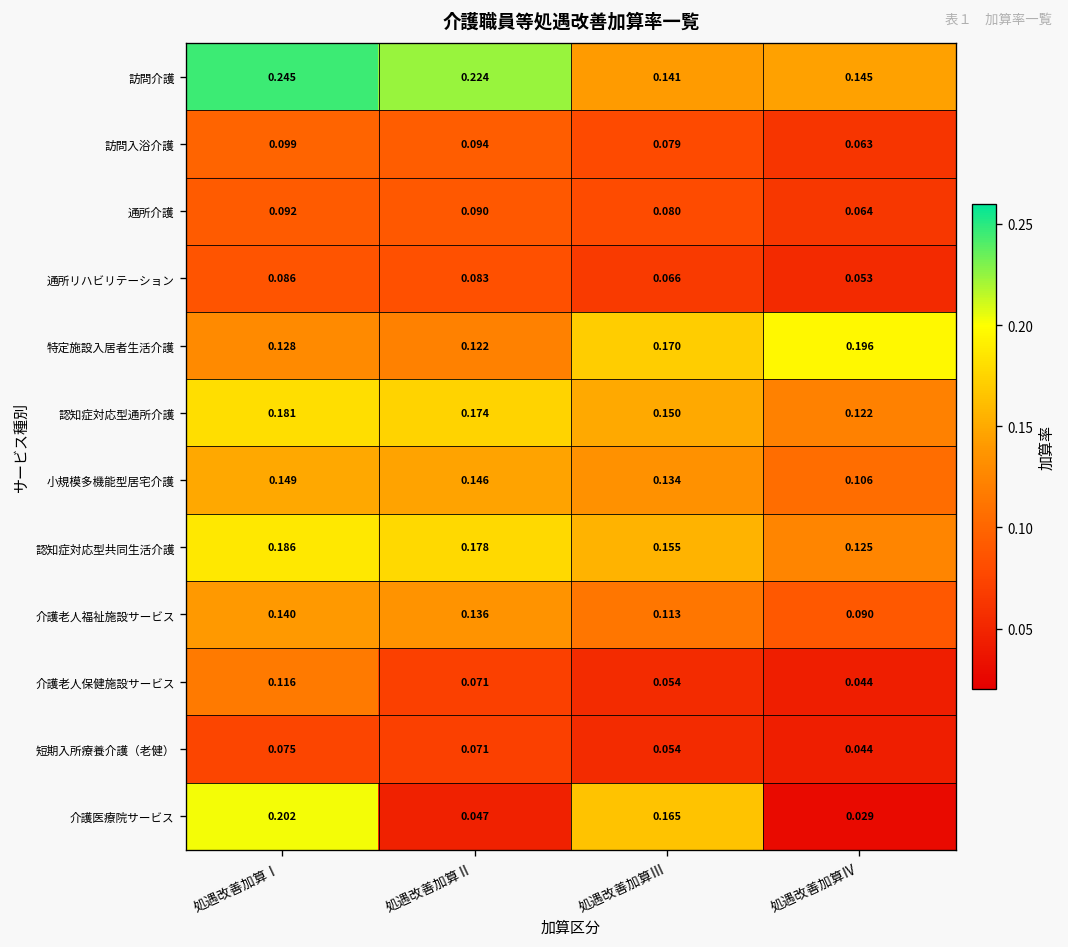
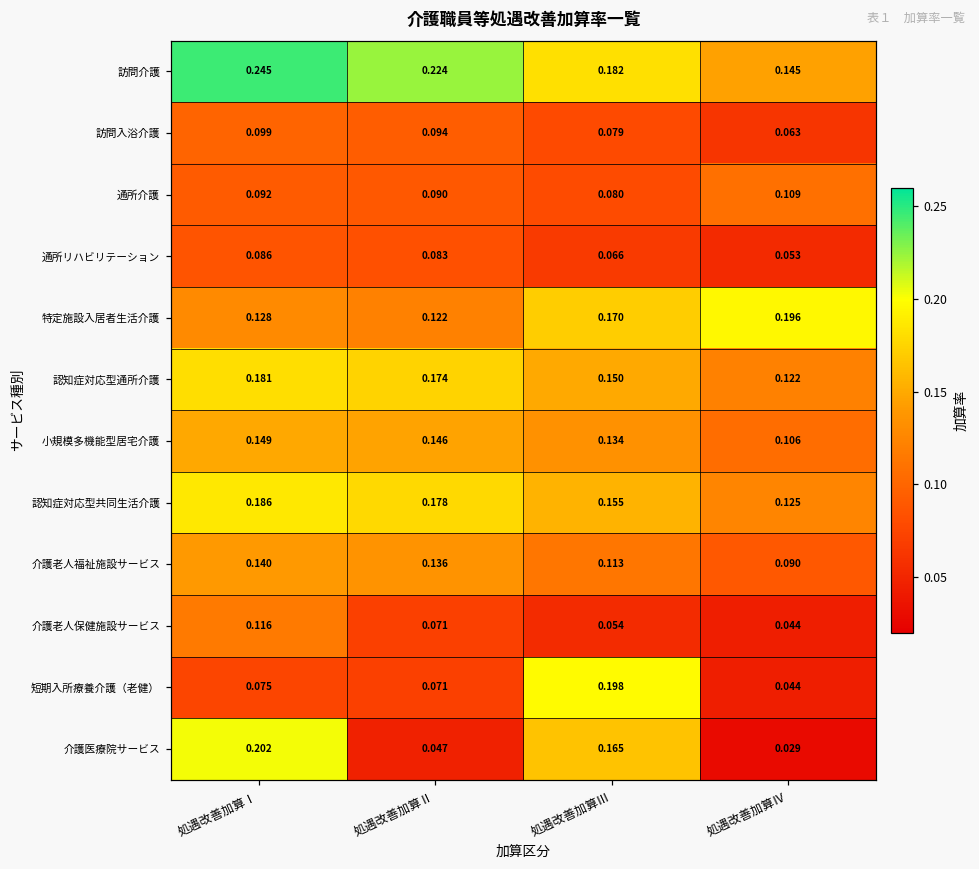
  {
    "訪問介護": {
      "処遇改善加算Ⅰ": 0.245,
      "処遇改善加算Ⅱ": 0.224,
-     "処遇改善加算Ⅲ": 0.141,
+     "処遇改善加算Ⅲ": 0.182,
      "処遇改善加算Ⅳ": 0.145
    },
    "訪問入浴介護": {
      "処遇改善加算Ⅰ": 0.099,
      "処遇改善加算Ⅱ": 0.094,
      "処遇改善加算Ⅲ": 0.079,
      "処遇改善加算Ⅳ": 0.063
    },
    "通所介護": {
      "処遇改善加算Ⅰ": 0.092,
      "処遇改善加算Ⅱ": 0.090,
      "処遇改善加算Ⅲ": 0.080,
-     "処遇改善加算Ⅳ": 0.064
+     "処遇改善加算Ⅳ": 0.109
    },
    "通所リハビリテーション": {
      "処遇改善加算Ⅰ": 0.086,
      "処遇改善加算Ⅱ": 0.083,
      "処遇改善加算Ⅲ": 0.066,
      "処遇改善加算Ⅳ": 0.053
    },
    "特定施設入居者生活介護": {
      "処遇改善加算Ⅰ": 0.128,
      "処遇改善加算Ⅱ": 0.122,
      "処遇改善加算Ⅲ": 0.170,
      "処遇改善加算Ⅳ": 0.196
    },
    "認知症対応型通所介護": {
      "処遇改善加算Ⅰ": 0.181,
      "処遇改善加算Ⅱ": 0.174,
      "処遇改善加算Ⅲ": 0.150,
      "処遇改善加算Ⅳ": 0.122
    },
    "小規模多機能型居宅介護": {
      "処遇改善加算Ⅰ": 0.149,
      "処遇改善加算Ⅱ": 0.146,
      "処遇改善加算Ⅲ": 0.134,
      "処遇改善加算Ⅳ": 0.106
    },
    "認知症対応型共同生活介護": {
      "処遇改善加算Ⅰ": 0.186,
      "処遇改善加算Ⅱ": 0.178,
      "処遇改善加算Ⅲ": 0.155,
      "処遇改善加算Ⅳ": 0.125
    },
    "介護老人福祉施設サービス": {
      "処遇改善加算Ⅰ": 0.140,
      "処遇改善加算Ⅱ": 0.136,
      "処遇改善加算Ⅲ": 0.113,
      "処遇改善加算Ⅳ": 0.090
    },
    "介護老人保健施設サービス": {
      "処遇改善加算Ⅰ": 0.116,
      "処遇改善加算Ⅱ": 0.071,
      "処遇改善加算Ⅲ": 0.054,
      "処遇改善加算Ⅳ": 0.044
    },
    "短期入所療養介護（老健）": {
      "処遇改善加算Ⅰ": 0.075,
      "処遇改善加算Ⅱ": 0.071,
-     "処遇改善加算Ⅲ": 0.054,
+     "処遇改善加算Ⅲ": 0.198,
      "処遇改善加算Ⅳ": 0.044
    },
    "介護医療院サービス": {
      "処遇改善加算Ⅰ": 0.202,
      "処遇改善加算Ⅱ": 0.047,
      "処遇改善加算Ⅲ": 0.165,
      "処遇改善加算Ⅳ": 0.029
    }
  }
